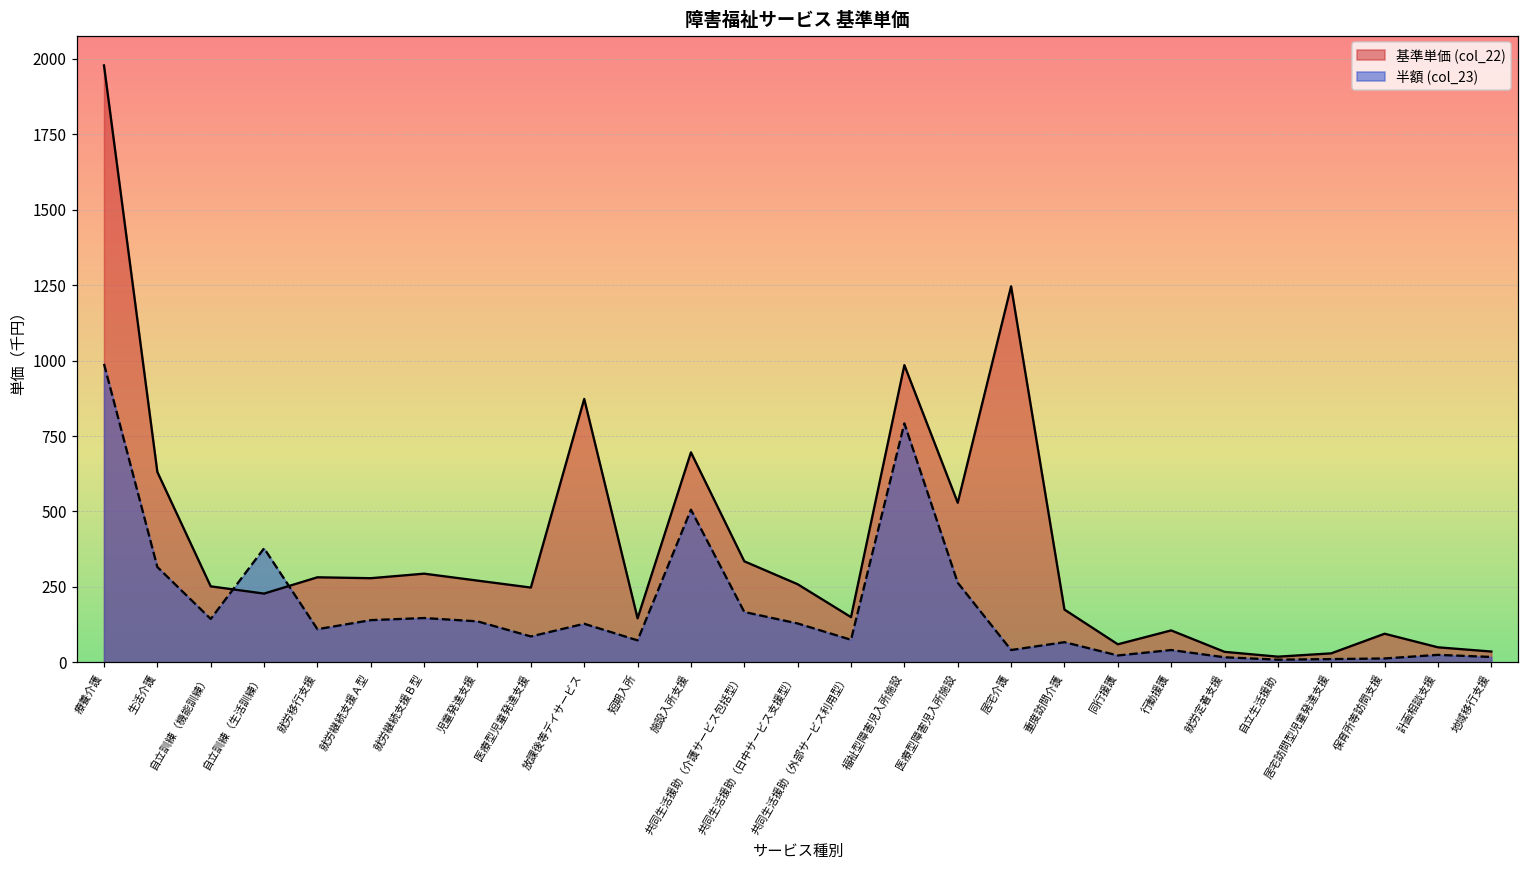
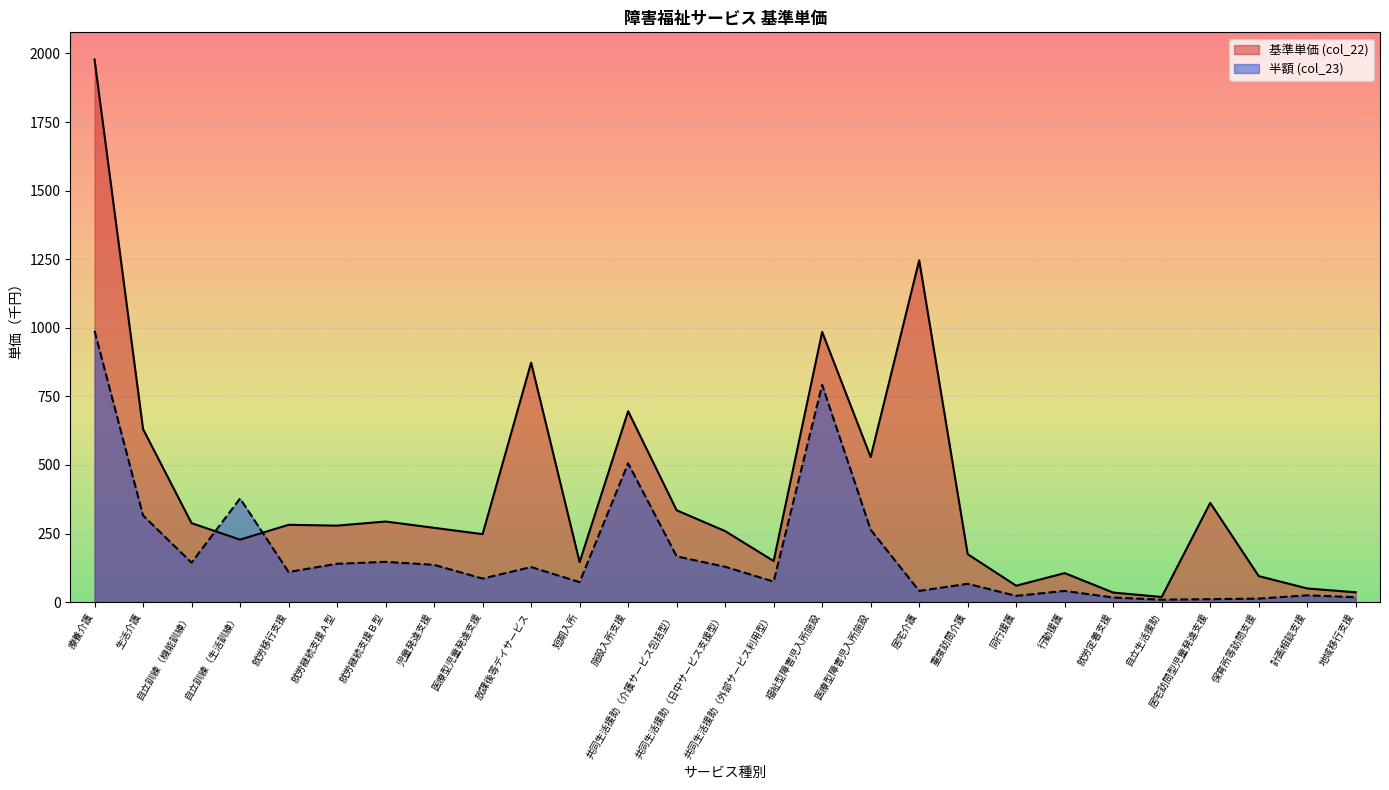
  {
    "基準単価 (col_22)": {
      "療養介護": 1980,
      "生活介護": 630,
-     "自立訓練（機能訓練）": 250,
+     "自立訓練（機能訓練）": 290,
      "自立訓練（生活訓練）": 230,
      "就労移行支援": 280,
      "就労継続支援Ａ型": 280,
      "就労継続支援Ｂ型": 290,
      "児童発達支援": 270,
      "医療型児童発達支援": 250,
      "放課後等デイサービス": 870,
      "短期入所": 150,
      "施設入所支援": 700,
      "共同生活援助（介護サービス包括型）": 340,
      "共同生活援助（日中サービス支援型）": 260,
      "共同生活援助（外部サービス利用型）": 150,
      "福祉型障害児入所施設": 990,
      "医療型障害児入所施設": 530,
      "居宅介護": 1250,
      "重度訪問介護": 180,
      "同行援護": 60,
      "行動援護": 110,
      "就労定着支援": 40,
      "自立生活援助": 20,
-     "居宅訪問型児童発達支援": 30,
+     "居宅訪問型児童発達支援": 360,
      "保育所等訪問支援": 100,
      "計画相談支援": 50,
      "地域移行支援": 40
    },
    "半額 (col_23)": {
      "療養介護": 990,
      "生活介護": 320,
      "自立訓練（機能訓練）": 140,
      "自立訓練（生活訓練）": 380,
      "就労移行支援": 110,
      "就労継続支援Ａ型": 140,
      "就労継続支援Ｂ型": 150,
      "児童発達支援": 140,
      "医療型児童発達支援": 90,
      "放課後等デイサービス": 130,
      "短期入所": 70,
      "施設入所支援": 510,
      "共同生活援助（介護サービス包括型）": 170,
      "共同生活援助（日中サービス支援型）": 130,
      "共同生活援助（外部サービス利用型）": 80,
      "福祉型障害児入所施設": 790,
      "医療型障害児入所施設": 260,
      "居宅介護": 40,
      "重度訪問介護": 70,
      "同行援護": 20,
      "行動援護": 40,
      "就労定着支援": 20,
      "自立生活援助": 10,
      "居宅訪問型児童発達支援": 10,
      "保育所等訪問支援": 10,
      "計画相談支援": 30,
      "地域移行支援": 20
    }
  }
